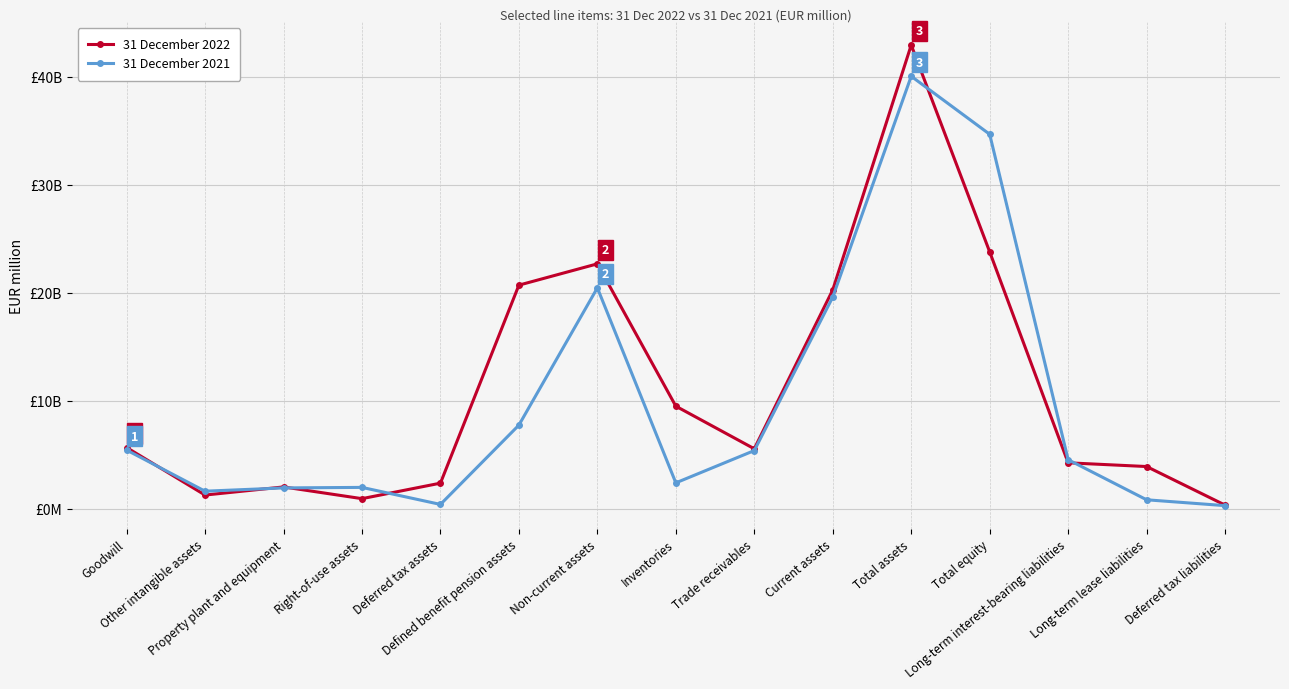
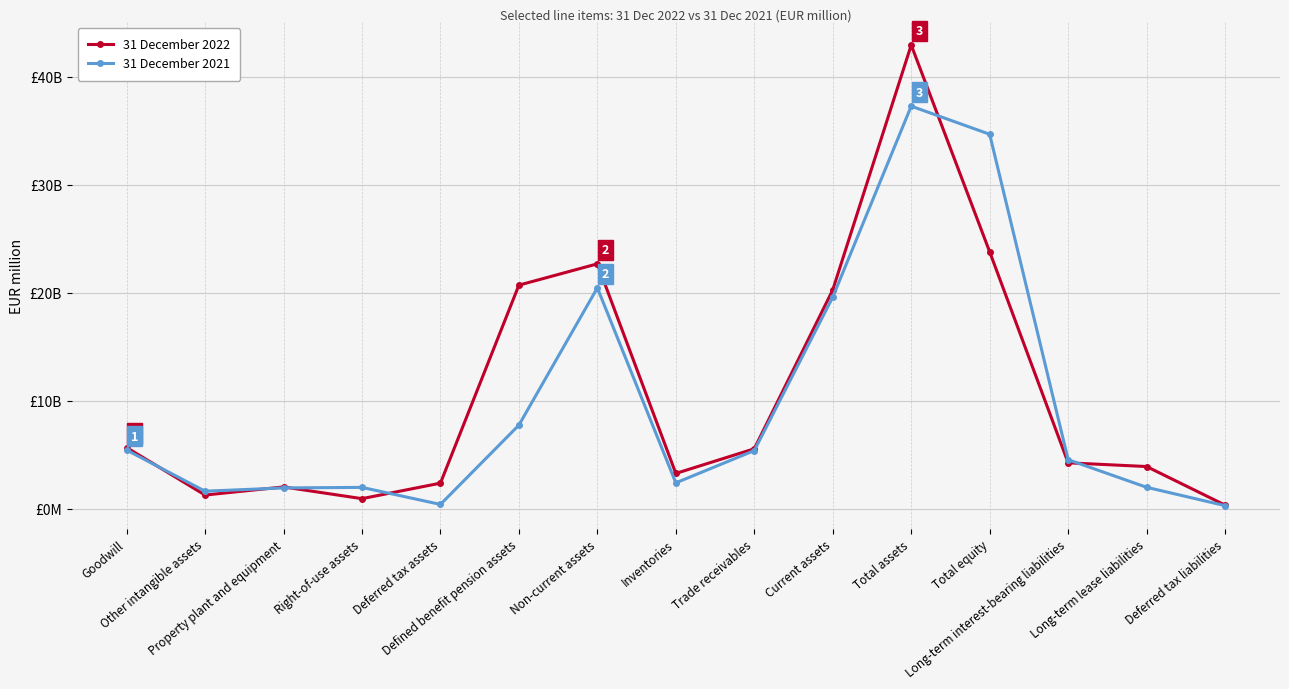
  {
    "31 December 2022": {
      "Other intangible assets": "£1300000000",
      "Right-of-use assets": "£900000000",
      "Deferred tax assets": "£2400000000",
      "Defined benefit pension assets": "£20700000000",
-     "Inventories": "£9500000000",
+     "Inventories": "£3300000000",
      "Current assets": "£20300000000",
      "Total equity": "£23800000000",
      "Long-term interest-bearing liabilities": "£4200000000",
      "Long-term lease liabilities": "£3900000000"
    },
    "31 December 2021": {
      "Other intangible assets": "£1600000000",
      "Right-of-use assets": "£2000000000",
      "Deferred tax assets": "£400000000",
      "Defined benefit pension assets": "£7700000000",
      "Non-current assets": "£20500000000",
      "Inventories": "£2400000000",
      "Current assets": "£19600000000",
-     "Total assets": "£40000000000",
+     "Total assets": "£37300000000",
      "Total equity": "£34700000000",
      "Long-term interest-bearing liabilities": "£4500000000",
-     "Long-term lease liabilities": "£800000000"
+     "Long-term lease liabilities": "£2000000000"
    }
  }
